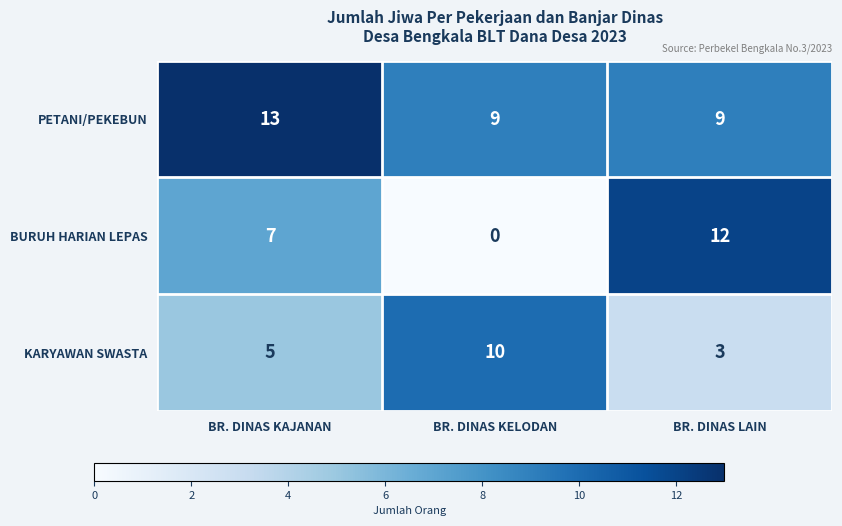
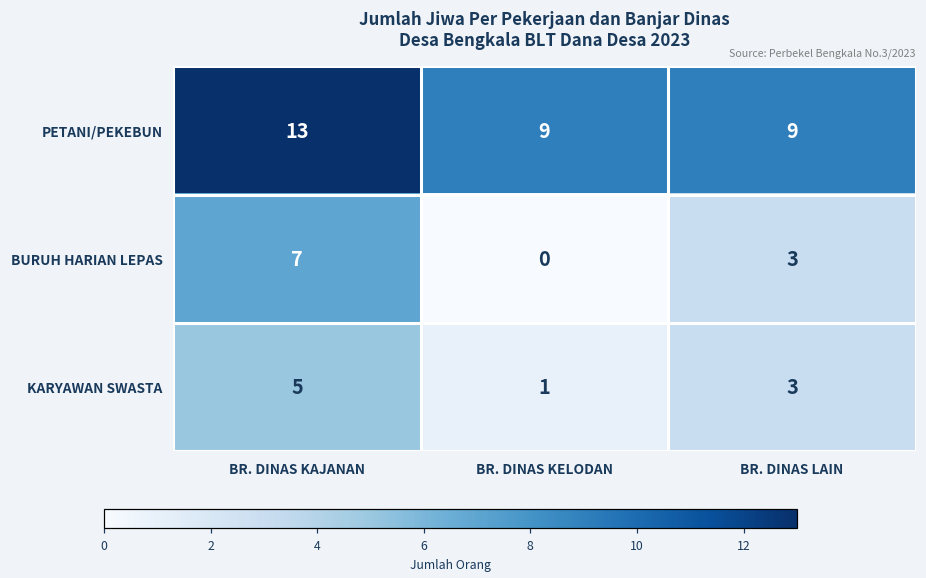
  {
    "PETANI/PEKEBUN": {
      "BR. DINAS KAJANAN": 13,
      "BR. DINAS KELODAN": 9,
      "BR. DINAS LAIN": 9
    },
    "BURUH HARIAN LEPAS": {
      "BR. DINAS KAJANAN": 7,
      "BR. DINAS KELODAN": 0,
-     "BR. DINAS LAIN": 12
+     "BR. DINAS LAIN": 3
    },
    "KARYAWAN SWASTA": {
      "BR. DINAS KAJANAN": 5,
-     "BR. DINAS KELODAN": 10,
+     "BR. DINAS KELODAN": 1,
      "BR. DINAS LAIN": 3
    }
  }
